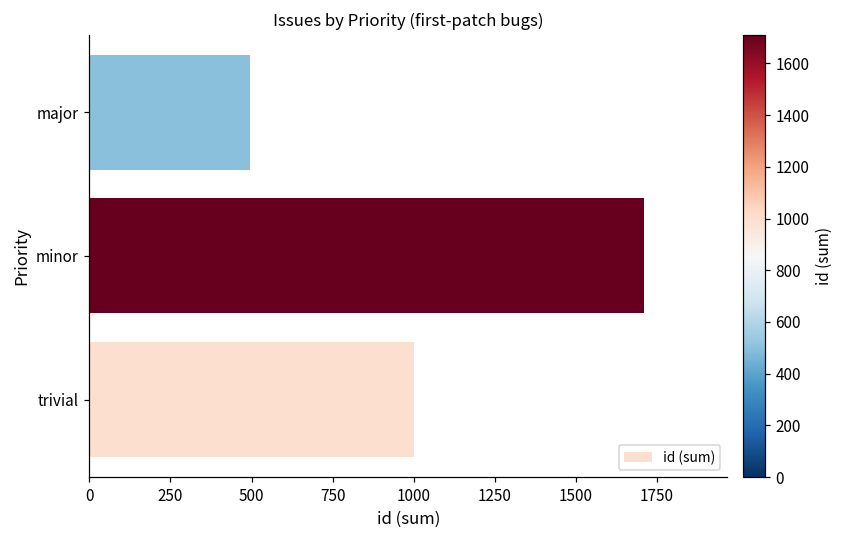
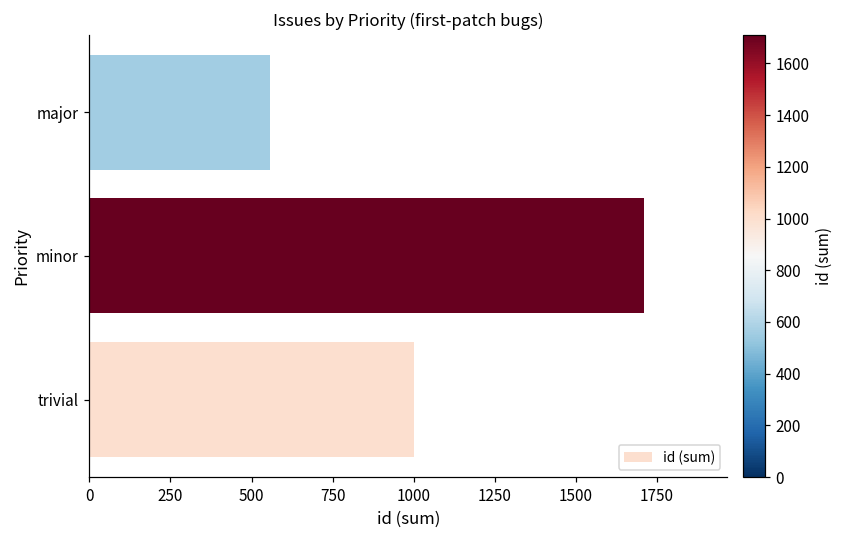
  {
-   "major": 500,
+   "major": 560,
    "minor": 1710,
    "trivial": 1000
  }
